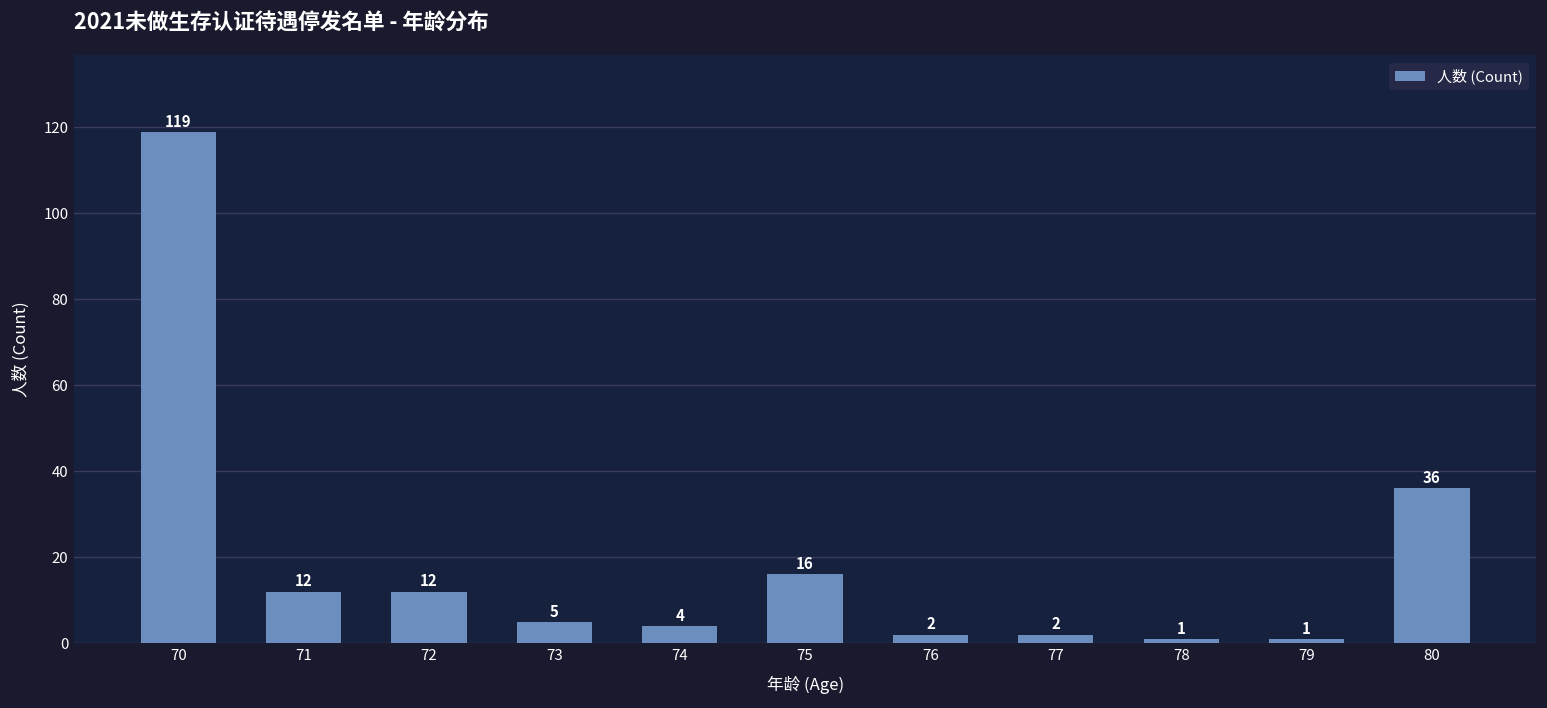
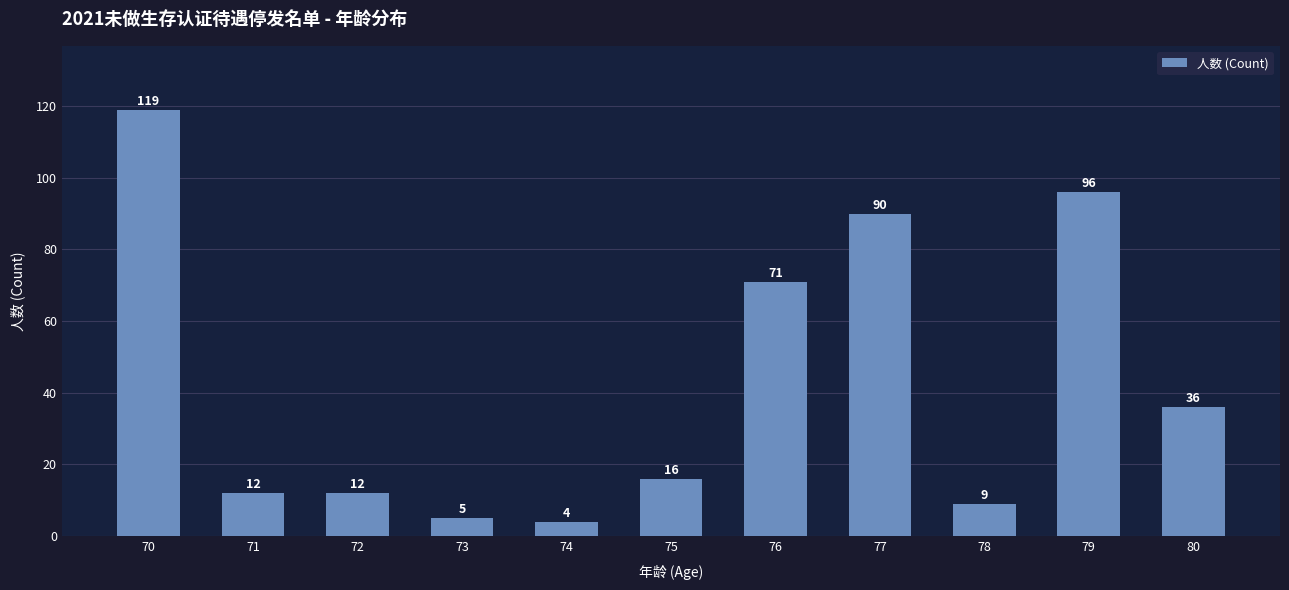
  {
    "70": 119,
    "71": 12,
    "72": 12,
    "73": 5,
    "74": 4,
    "75": 16,
-   "76": 2,
-   "77": 2,
-   "78": 1,
-   "79": 1,
+   "76": 71,
+   "77": 90,
+   "78": 9,
+   "79": 96,
    "80": 36
  }
